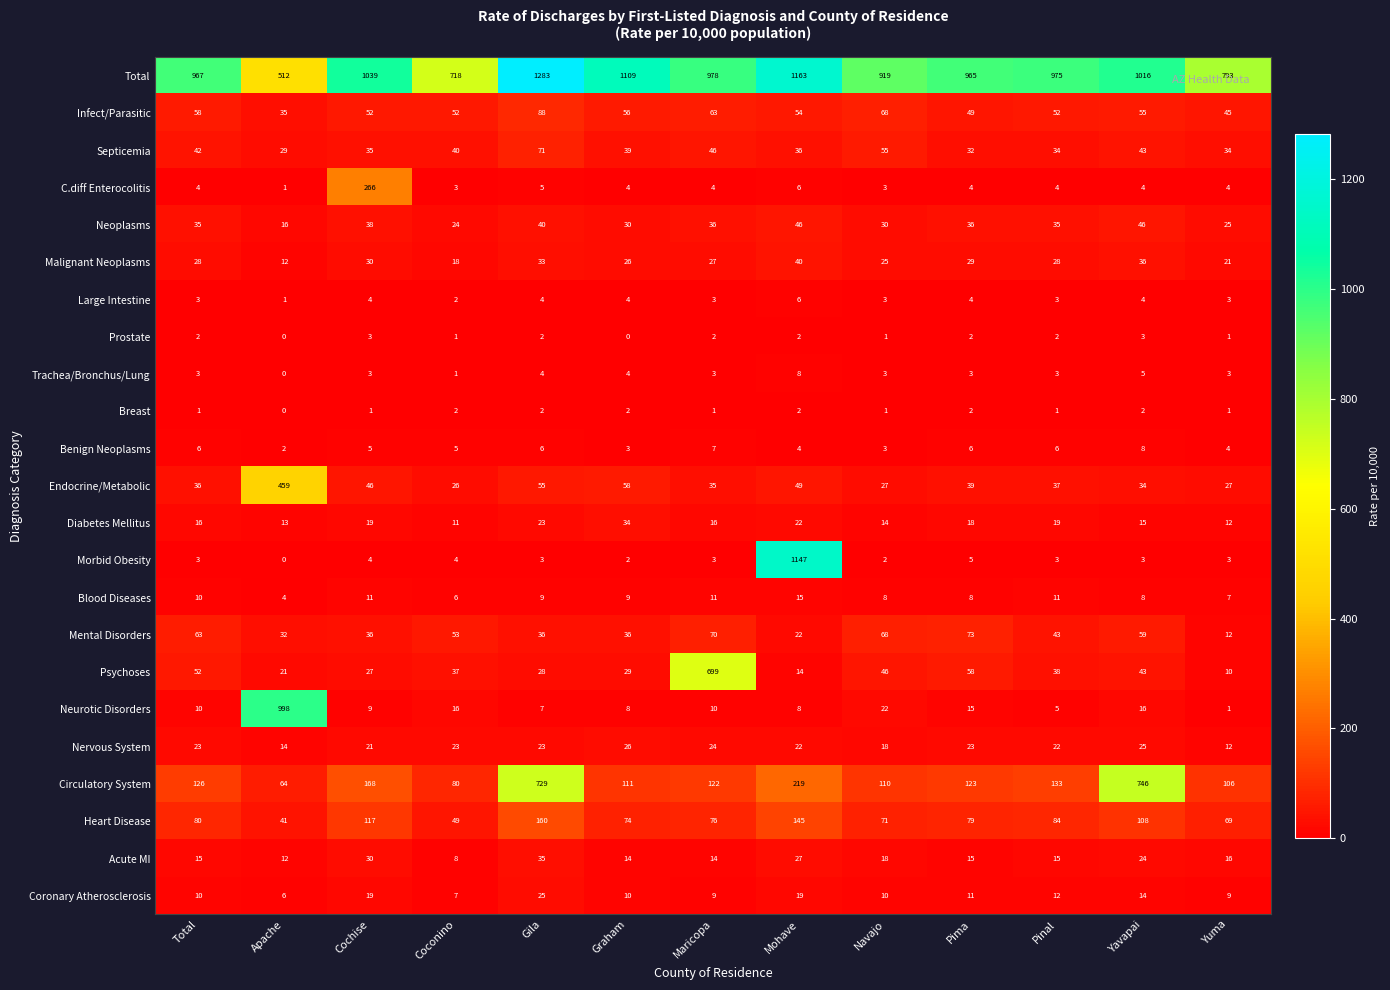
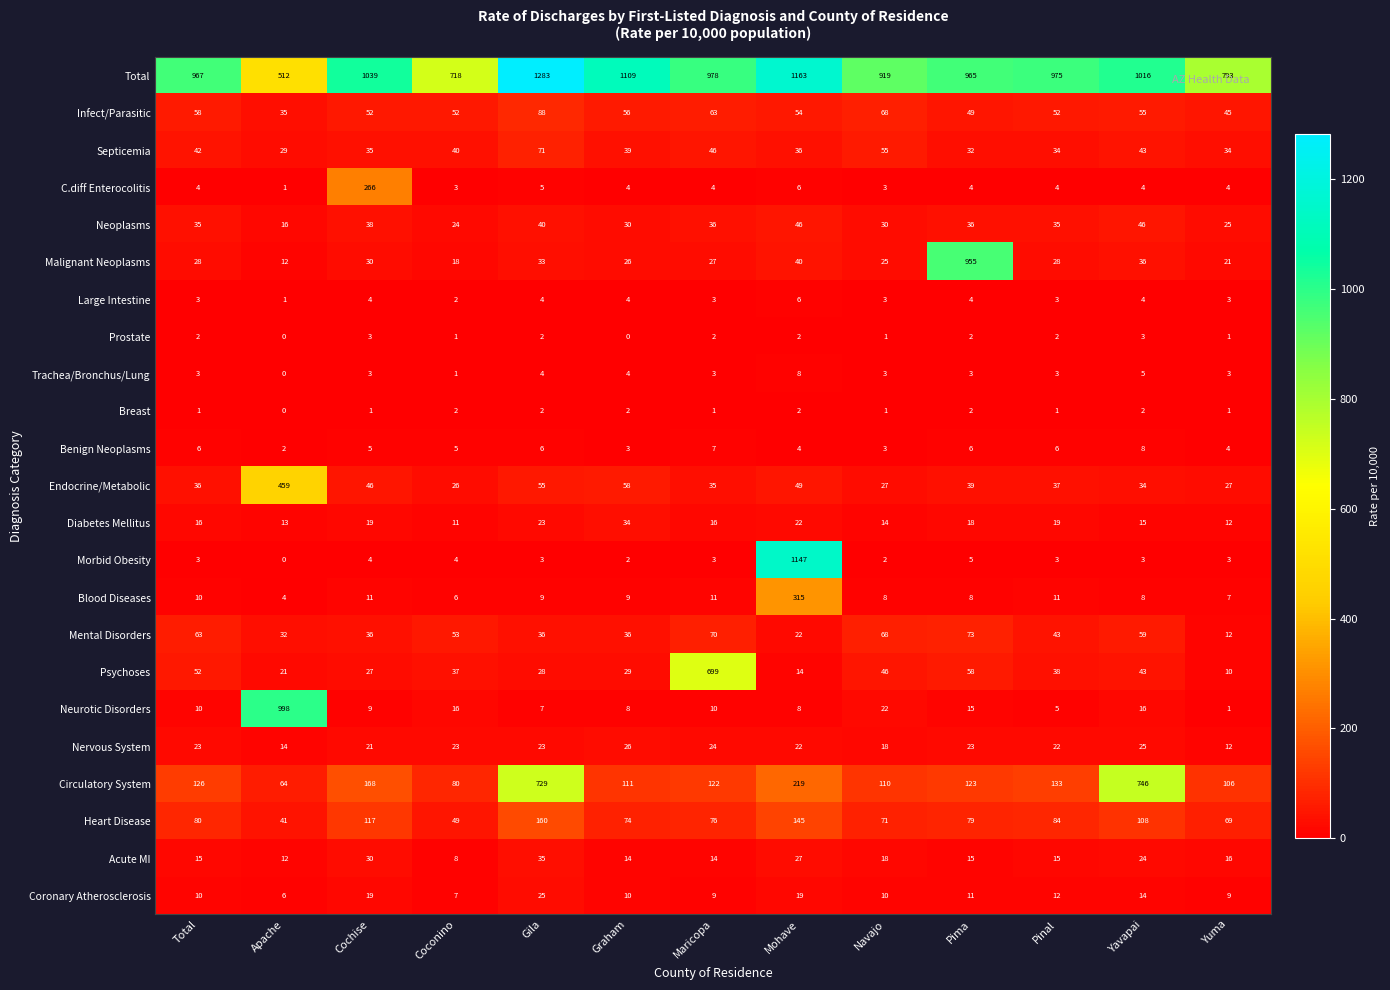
  {
    "Malignant Neoplasms": {
      "Total": 28,
      "Apache": 12,
      "Cochise": 30,
      "Coconino": 18,
      "Gila": 33,
      "Graham": 26,
      "Maricopa": 27,
      "Mohave": 40,
      "Navajo": 25,
-     "Pima": 29,
+     "Pima": 955,
      "Pinal": 28,
      "Yavapai": 36,
      "Yuma": 21
    },
    "Blood Diseases": {
      "Total": 10,
      "Apache": 4,
      "Cochise": 11,
      "Coconino": 6,
      "Gila": 9,
      "Graham": 9,
      "Maricopa": 11,
-     "Mohave": 15,
+     "Mohave": 315,
      "Navajo": 8,
      "Pima": 8,
      "Pinal": 11,
      "Yavapai": 8,
      "Yuma": 7
    }
  }
